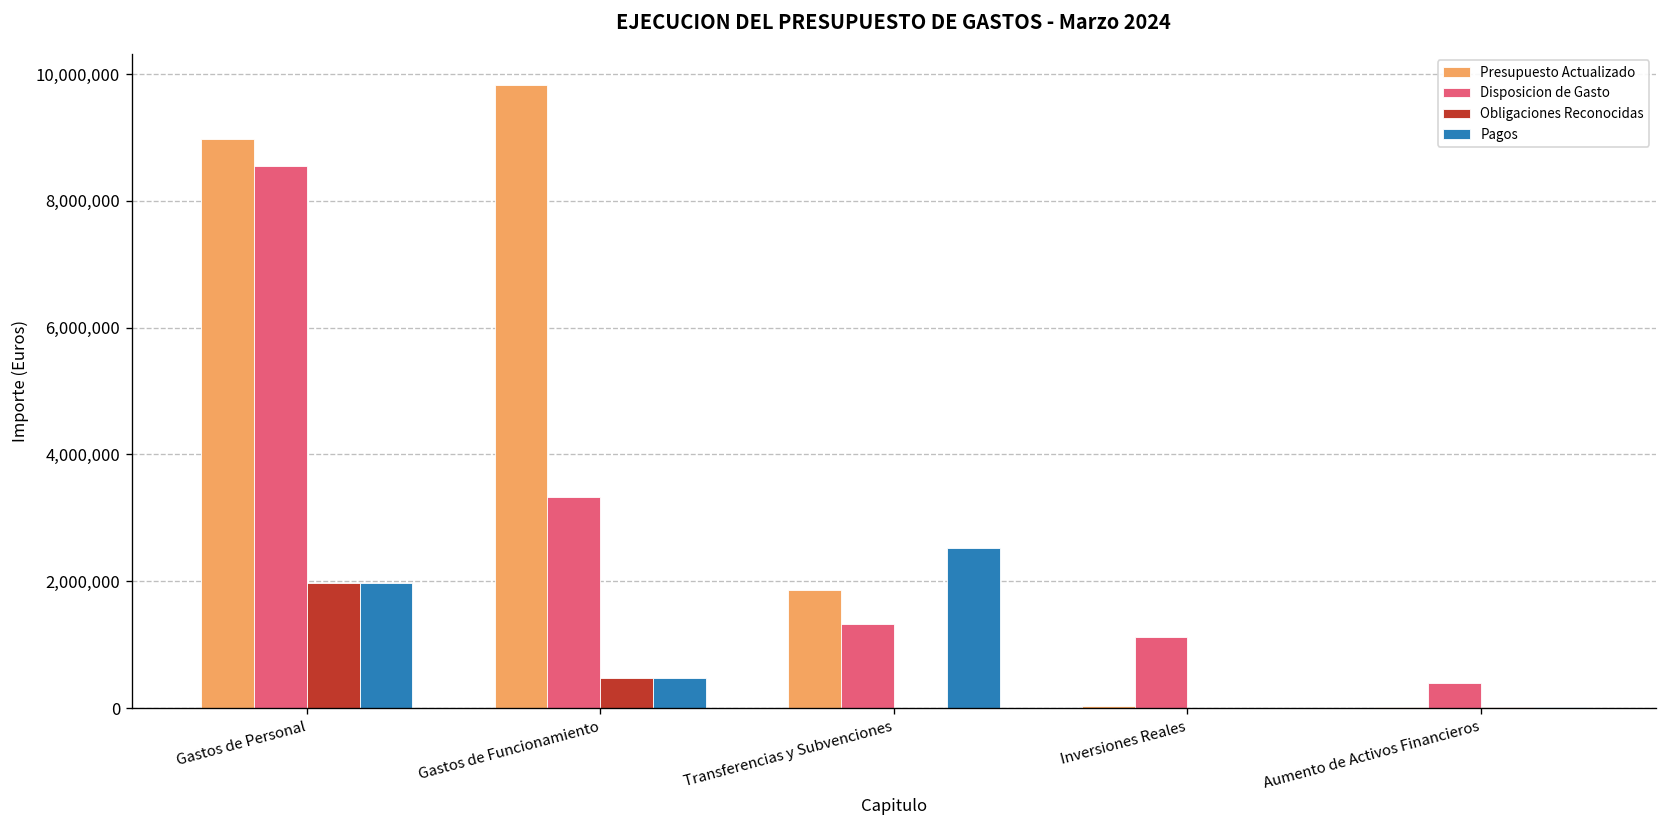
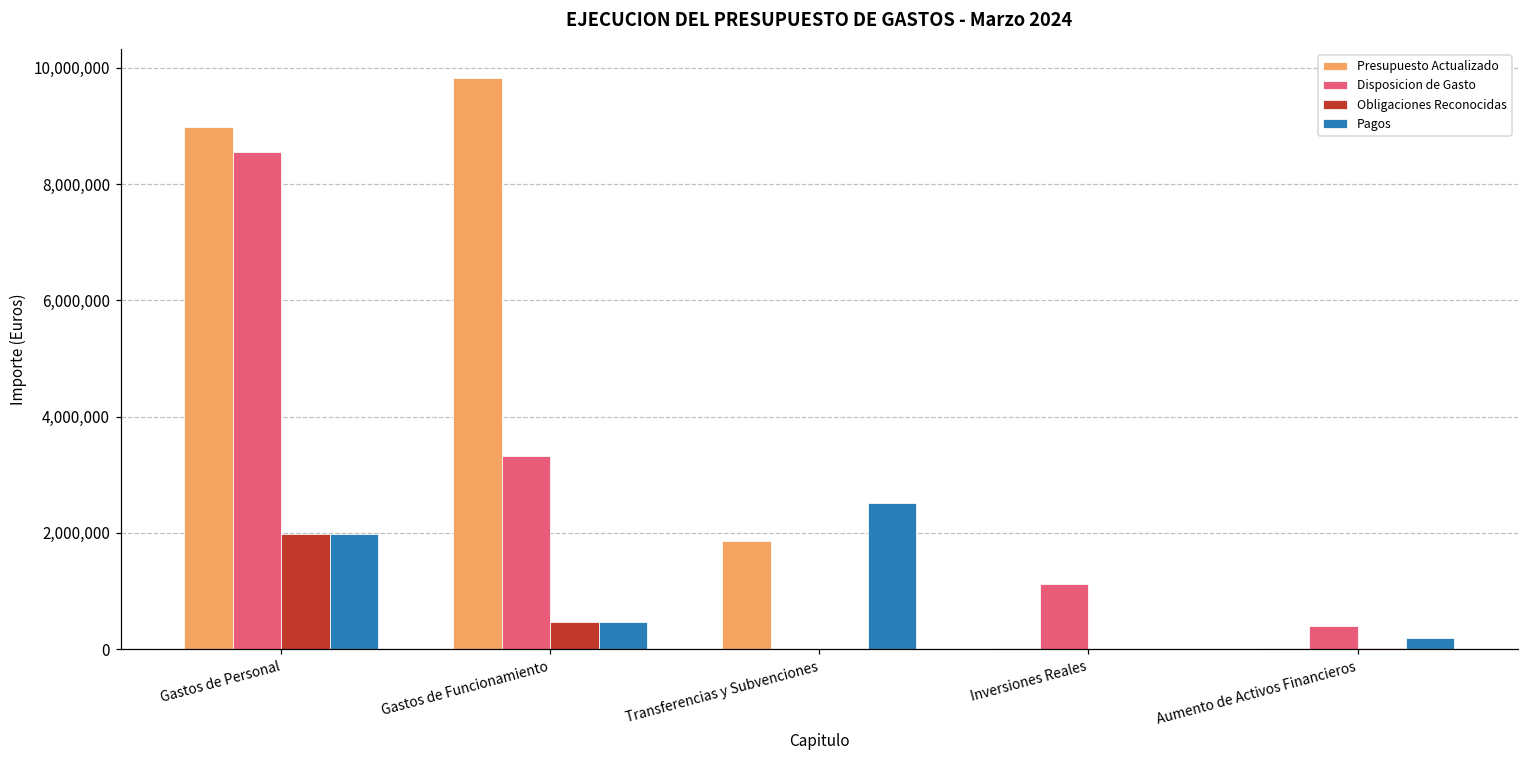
  {
    "Presupuesto Actualizado": {
      "Gastos de Personal": "9,000,000",
      "Gastos de Funcionamiento": "9,800,000",
      "Transferencias y Subvenciones": "1,900,000"
    },
    "Disposicion de Gasto": {
      "Gastos de Personal": "8,600,000",
      "Gastos de Funcionamiento": "3,300,000",
-     "Transferencias y Subvenciones": "1,300,000",
+     "Transferencias y Subvenciones": "0",
      "Inversiones Reales": "1,100,000",
      "Aumento de Activos Financieros": "400,000"
    },
    "Obligaciones Reconocidas": {
      "Gastos de Personal": "2,000,000",
      "Gastos de Funcionamiento": "500,000",
      "Transferencias y Subvenciones": "0"
    },
    "Pagos": {
      "Gastos de Personal": "2,000,000",
      "Gastos de Funcionamiento": "500,000",
      "Transferencias y Subvenciones": "2,500,000",
-     "Aumento de Activos Financieros": "0"
+     "Aumento de Activos Financieros": "200,000"
    }
  }
